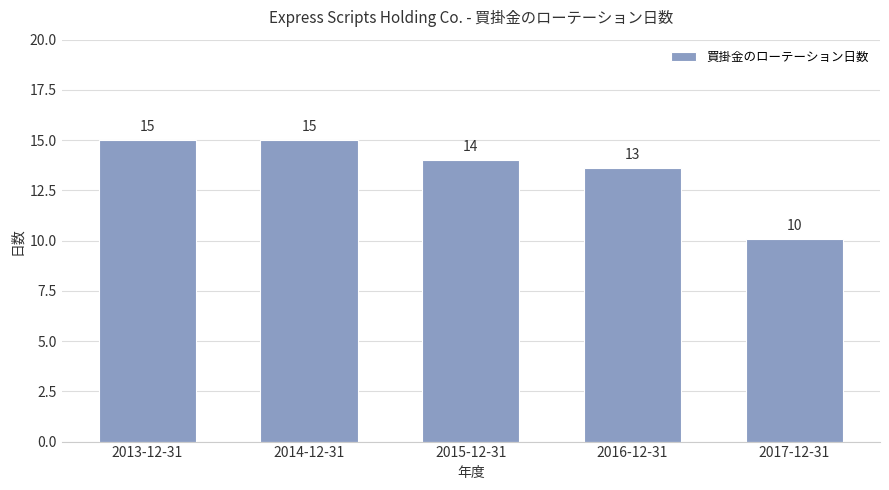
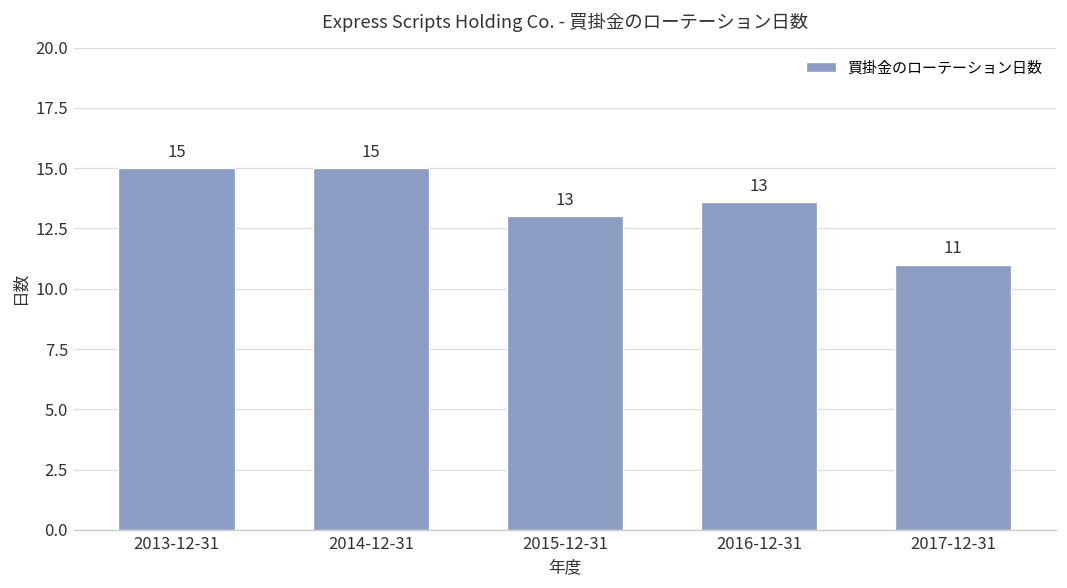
  {
    "2013-12-31": 15,
    "2014-12-31": 15,
-   "2015-12-31": 14,
-   "2017-12-31": 10
+   "2015-12-31": 13,
+   "2017-12-31": 11
  }
